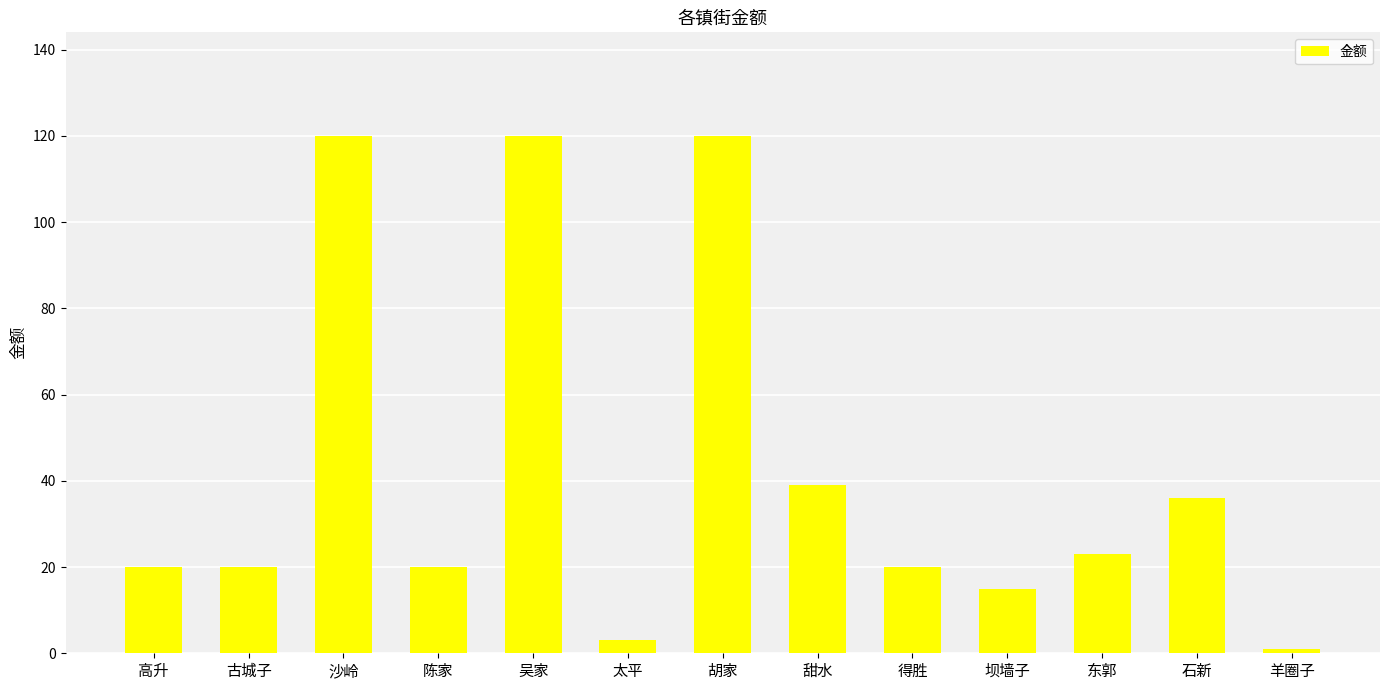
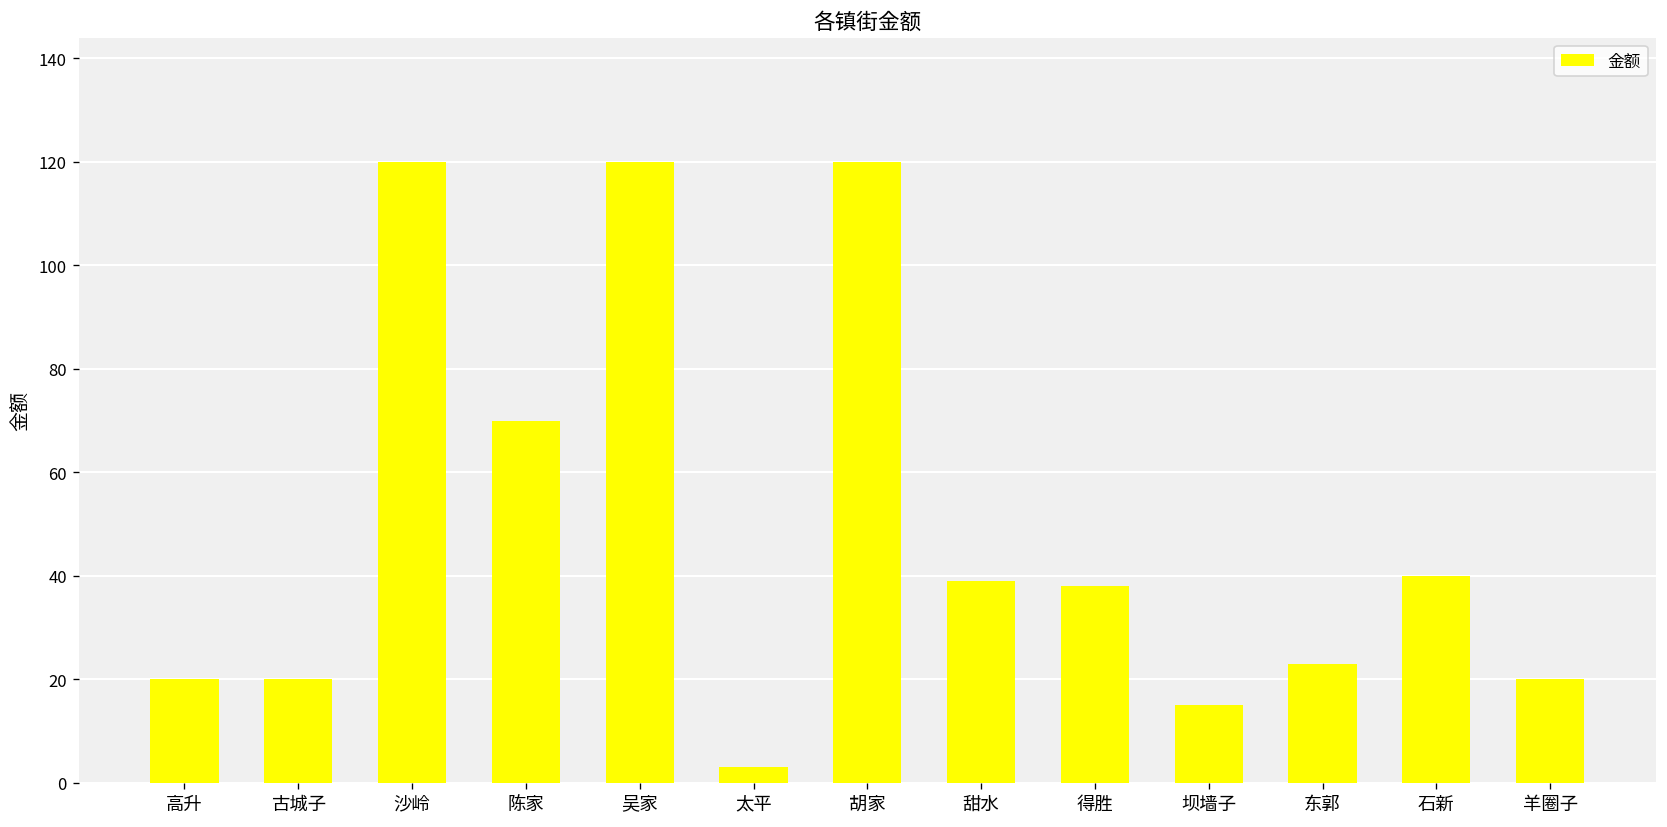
  {
    "高升": 20,
    "古城子": 20,
    "沙岭": 120,
-   "陈家": 20,
+   "陈家": 70,
    "吴家": 120,
    "太平": 3,
    "胡家": 120,
    "甜水": 39,
-   "得胜": 20,
+   "得胜": 38,
    "坝墙子": 15,
    "东郭": 23,
-   "石新": 36,
-   "羊圈子": 1
+   "石新": 40,
+   "羊圈子": 20
  }
